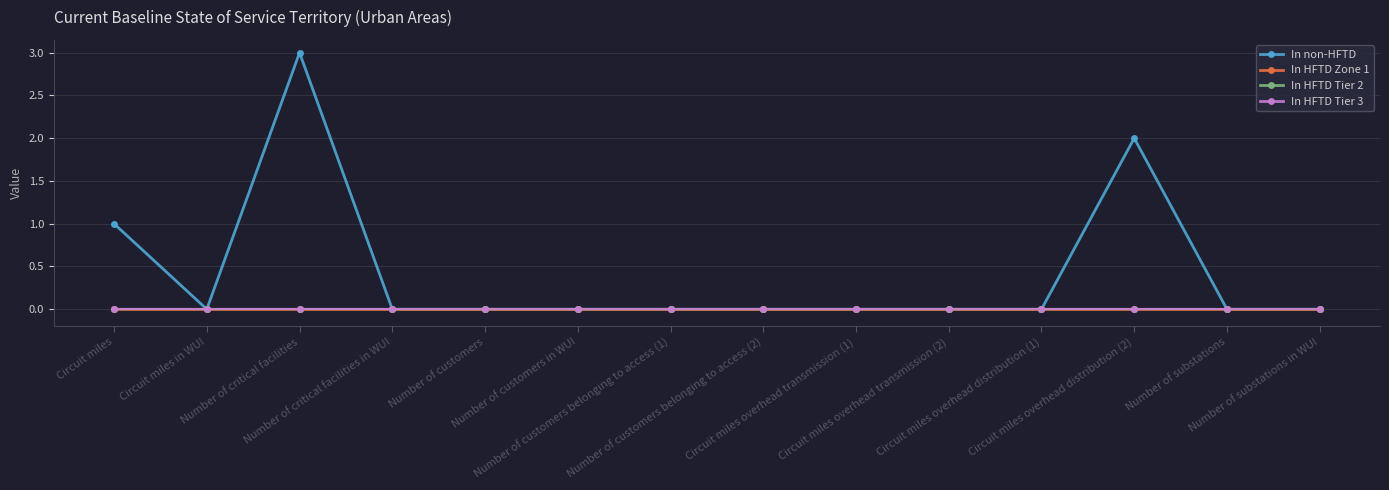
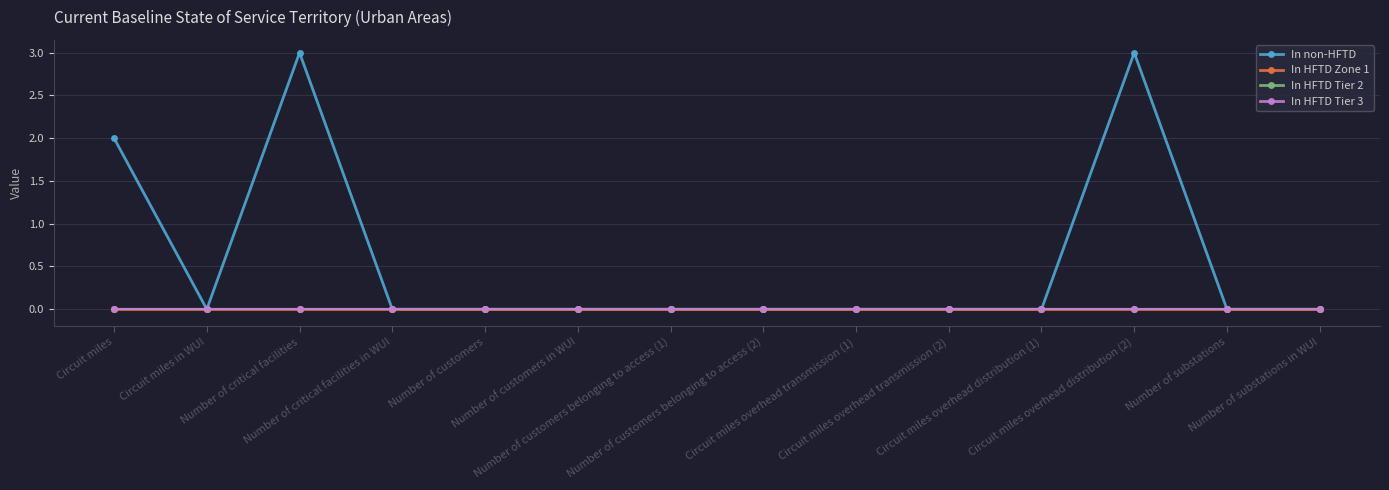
  {
    "In non-HFTD": {
-     "Circuit miles": 1,
+     "Circuit miles": 2,
      "Number of critical facilities": 3,
-     "Circuit miles overhead distribution (2)": 2
+     "Circuit miles overhead distribution (2)": 3
    },
    "In HFTD Tier 3": {
      "Circuit miles": 0,
      "Number of critical facilities": 0,
      "Circuit miles overhead distribution (2)": 0
    }
  }
